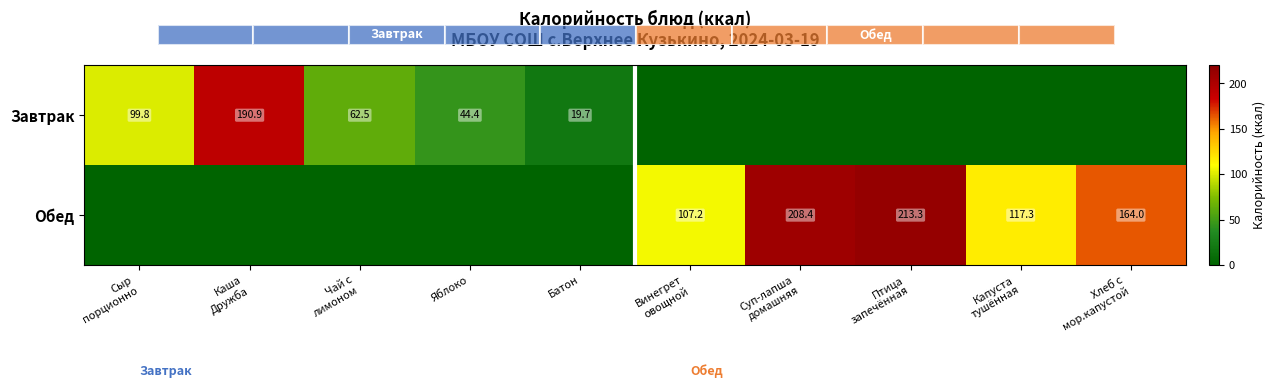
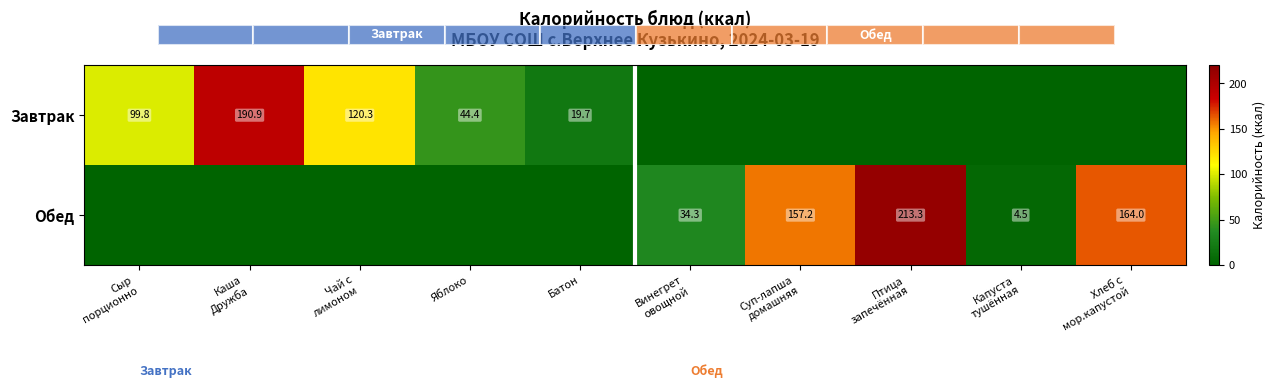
  {
    "Завтрак": {
-     "Чай с лимоном": 62.5
+     "Чай с лимоном": 120.3
    },
    "Обед": {
-     "Винегрет овощной": 107.2,
-     "Суп-лапша домашняя": 208.4,
-     "Капуста тушённая": 117.3
+     "Винегрет овощной": 34.3,
+     "Суп-лапша домашняя": 157.2,
+     "Капуста тушённая": 4.5
    }
  }
